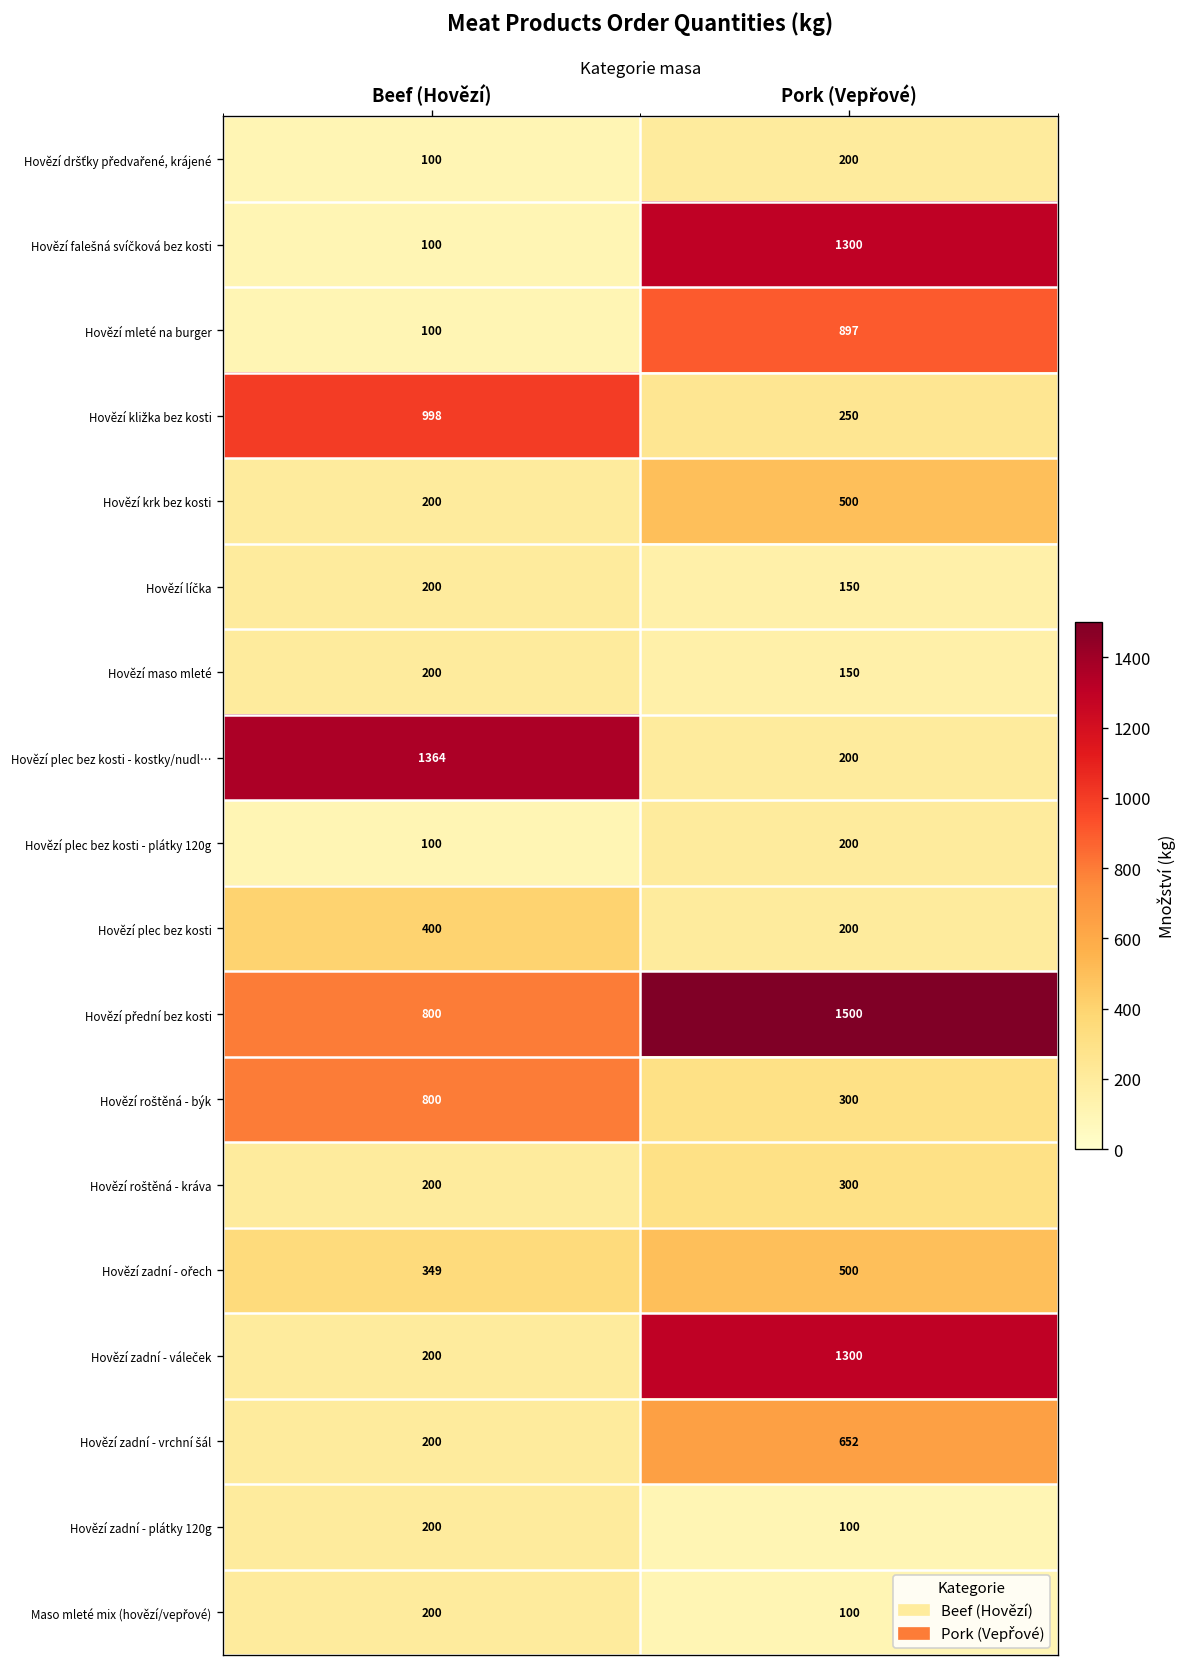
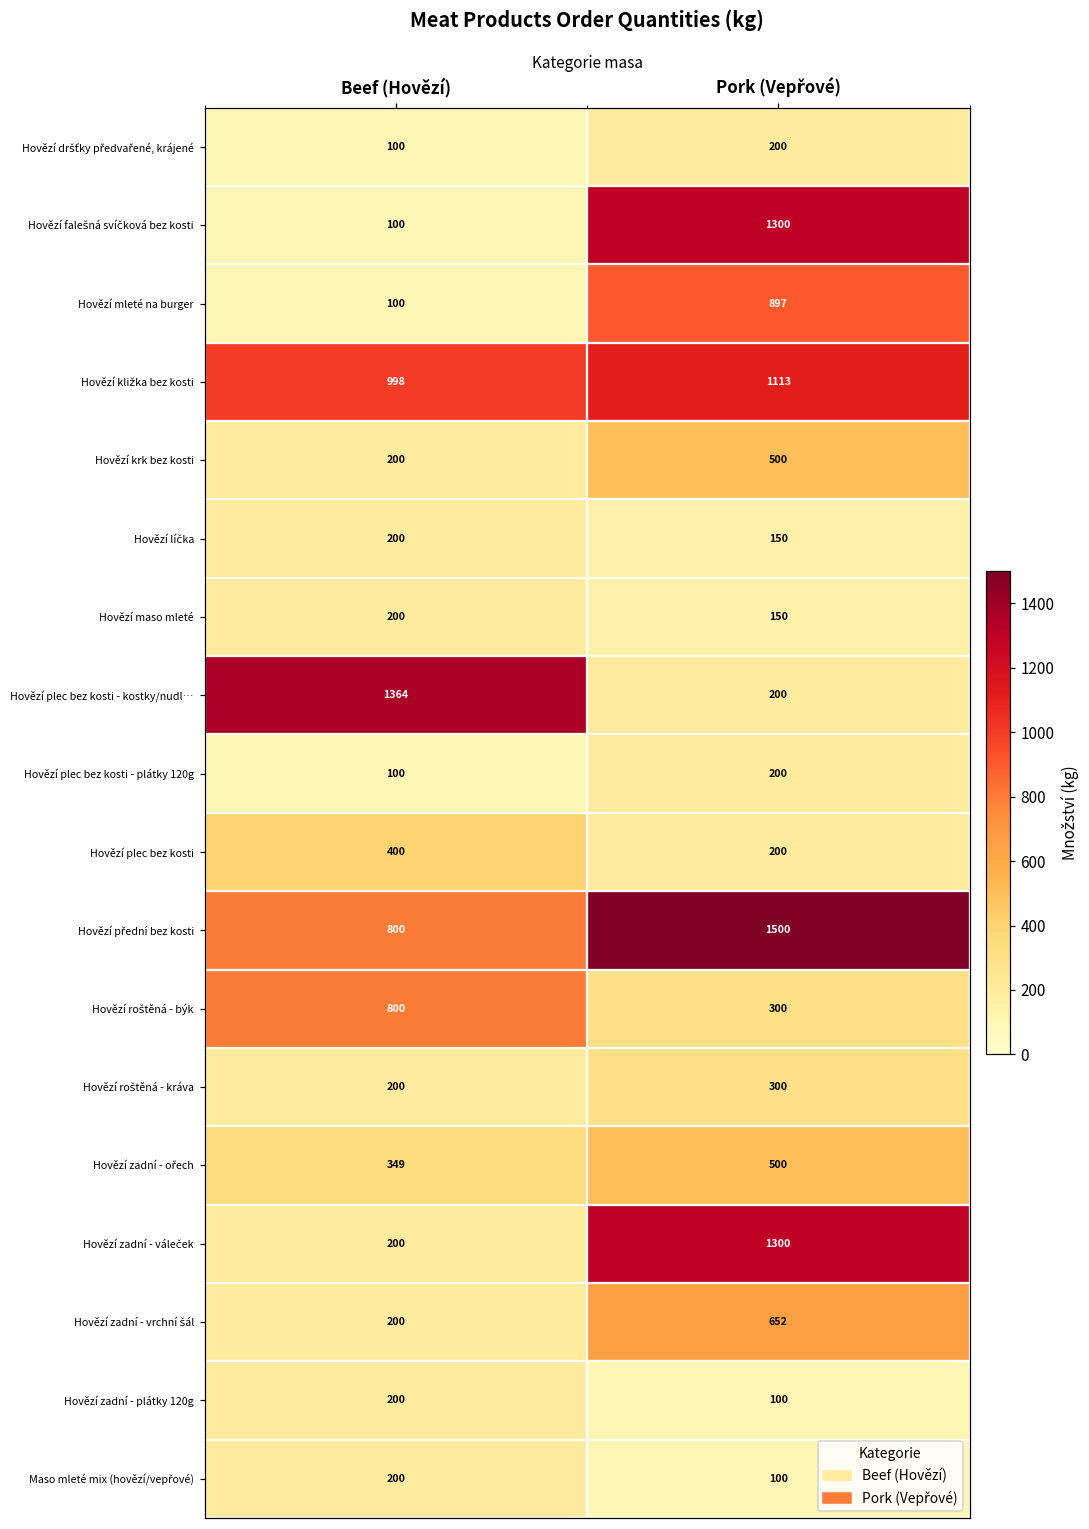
  {
    "Hovězí dršťky předvařené, krájené": {
      "Beef (Hovězí)": 100,
      "Pork (Vepřové)": 200
    },
    "Hovězí falešná svíčková bez kosti": {
      "Beef (Hovězí)": 100,
      "Pork (Vepřové)": 1300
    },
    "Hovězí mleté na burger": {
      "Beef (Hovězí)": 100,
      "Pork (Vepřové)": 897
    },
    "Hovězí kližka bez kosti": {
      "Beef (Hovězí)": 998,
-     "Pork (Vepřové)": 250
+     "Pork (Vepřové)": 1113
    },
    "Hovězí krk bez kosti": {
      "Beef (Hovězí)": 200,
      "Pork (Vepřové)": 500
    },
    "Hovězí líčka": {
      "Beef (Hovězí)": 200,
      "Pork (Vepřové)": 150
    },
    "Hovězí maso mleté": {
      "Beef (Hovězí)": 200,
      "Pork (Vepřové)": 150
    },
    "Hovězí plec bez kosti - kostky/nudl…": {
      "Beef (Hovězí)": 1364,
      "Pork (Vepřové)": 200
    },
    "Hovězí plec bez kosti - plátky 120g": {
      "Beef (Hovězí)": 100,
      "Pork (Vepřové)": 200
    },
    "Hovězí plec bez kosti": {
      "Beef (Hovězí)": 400,
      "Pork (Vepřové)": 200
    },
    "Hovězí přední bez kosti": {
      "Beef (Hovězí)": 800,
      "Pork (Vepřové)": 1500
    },
    "Hovězí roštěná - býk": {
      "Beef (Hovězí)": 800,
      "Pork (Vepřové)": 300
    },
    "Hovězí roštěná - kráva": {
      "Beef (Hovězí)": 200,
      "Pork (Vepřové)": 300
    },
    "Hovězí zadní - ořech": {
      "Beef (Hovězí)": 349,
      "Pork (Vepřové)": 500
    },
    "Hovězí zadní - váleček": {
      "Beef (Hovězí)": 200,
      "Pork (Vepřové)": 1300
    },
    "Hovězí zadní - vrchní šál": {
      "Beef (Hovězí)": 200,
      "Pork (Vepřové)": 652
    },
    "Hovězí zadní - plátky 120g": {
      "Beef (Hovězí)": 200,
      "Pork (Vepřové)": 100
    },
    "Maso mleté mix (hovězí/vepřové)": {
      "Beef (Hovězí)": 200,
      "Pork (Vepřové)": 100
    }
  }
